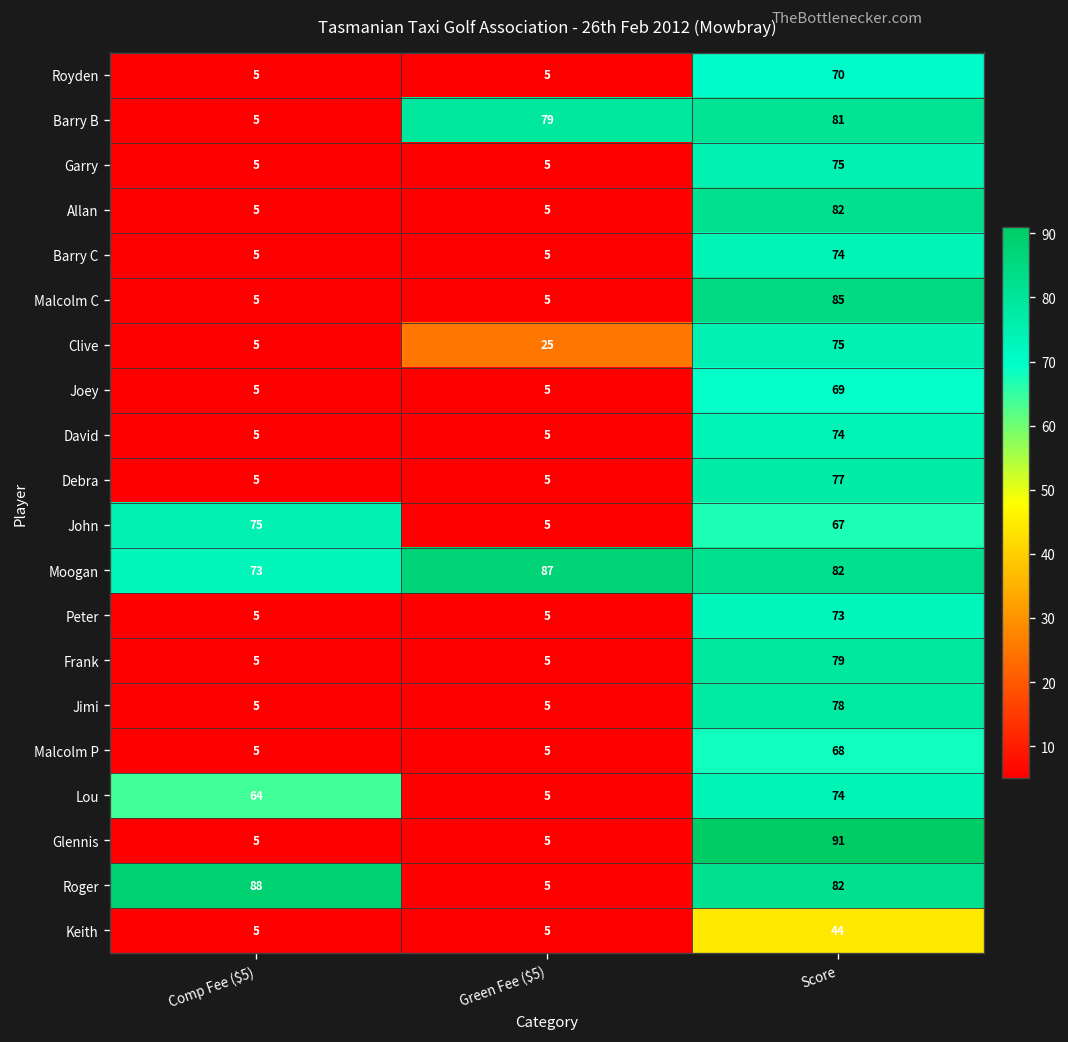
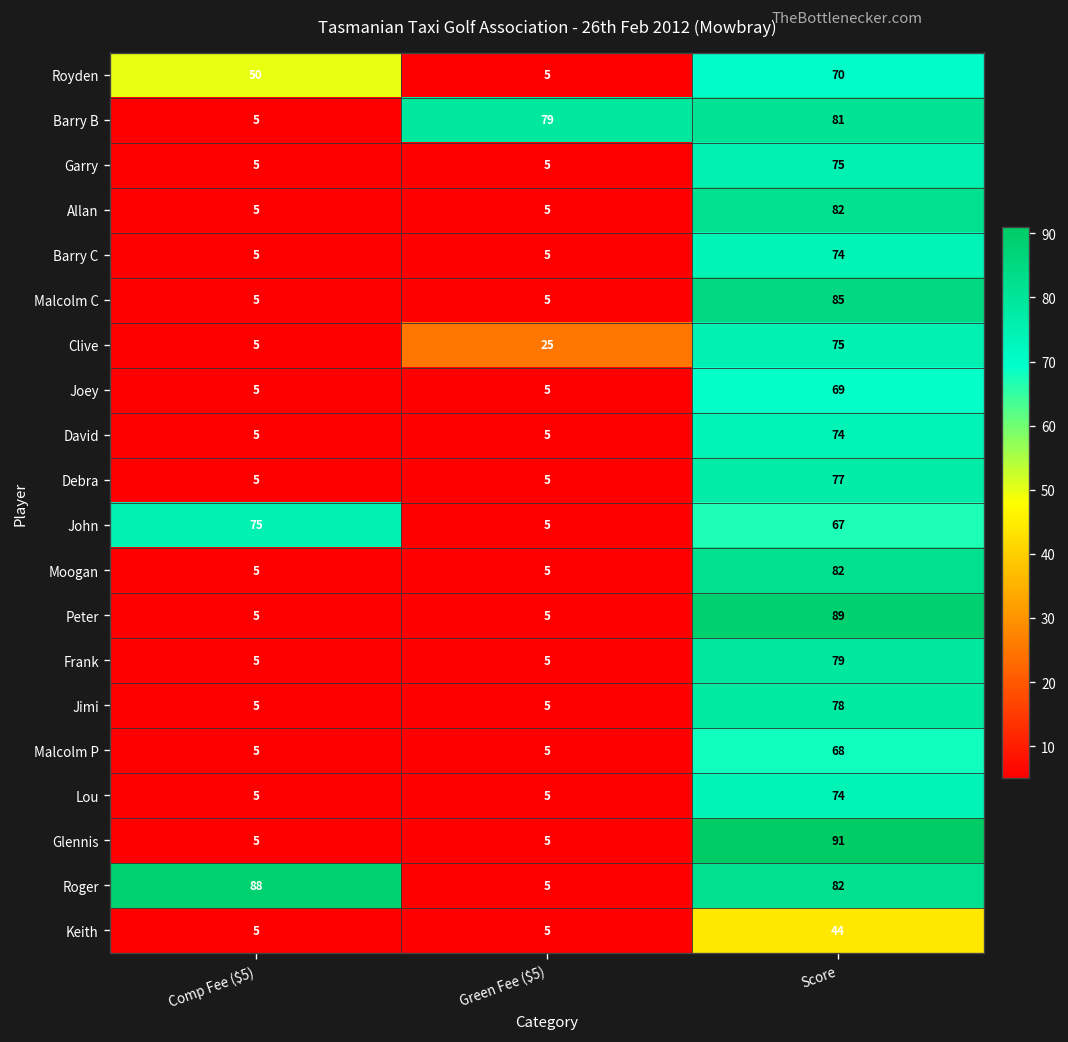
  {
    "Royden": {
-     "Comp Fee ($5)": 5,
+     "Comp Fee ($5)": 50,
      "Green Fee ($5)": 5,
      "Score": 70
    },
    "Barry B": {
      "Comp Fee ($5)": 5,
      "Green Fee ($5)": 79,
      "Score": 81
    },
    "Garry": {
      "Comp Fee ($5)": 5,
      "Green Fee ($5)": 5,
      "Score": 75
    },
    "Allan": {
      "Comp Fee ($5)": 5,
      "Green Fee ($5)": 5,
      "Score": 82
    },
    "Barry C": {
      "Comp Fee ($5)": 5,
      "Green Fee ($5)": 5,
      "Score": 74
    },
    "Malcolm C": {
      "Comp Fee ($5)": 5,
      "Green Fee ($5)": 5,
      "Score": 85
    },
    "Clive": {
      "Comp Fee ($5)": 5,
      "Green Fee ($5)": 25,
      "Score": 75
    },
    "Joey": {
      "Comp Fee ($5)": 5,
      "Green Fee ($5)": 5,
      "Score": 69
    },
    "David": {
      "Comp Fee ($5)": 5,
      "Green Fee ($5)": 5,
      "Score": 74
    },
    "Debra": {
      "Comp Fee ($5)": 5,
      "Green Fee ($5)": 5,
      "Score": 77
    },
    "John": {
      "Comp Fee ($5)": 75,
      "Green Fee ($5)": 5,
      "Score": 67
    },
    "Moogan": {
-     "Comp Fee ($5)": 73,
-     "Green Fee ($5)": 87,
+     "Comp Fee ($5)": 5,
+     "Green Fee ($5)": 5,
      "Score": 82
    },
    "Peter": {
      "Comp Fee ($5)": 5,
      "Green Fee ($5)": 5,
-     "Score": 73
+     "Score": 89
    },
    "Frank": {
      "Comp Fee ($5)": 5,
      "Green Fee ($5)": 5,
      "Score": 79
    },
    "Jimi": {
      "Comp Fee ($5)": 5,
      "Green Fee ($5)": 5,
      "Score": 78
    },
    "Malcolm P": {
      "Comp Fee ($5)": 5,
      "Green Fee ($5)": 5,
      "Score": 68
    },
    "Lou": {
-     "Comp Fee ($5)": 64,
+     "Comp Fee ($5)": 5,
      "Green Fee ($5)": 5,
      "Score": 74
    },
    "Glennis": {
      "Comp Fee ($5)": 5,
      "Green Fee ($5)": 5,
      "Score": 91
    },
    "Roger": {
      "Comp Fee ($5)": 88,
      "Green Fee ($5)": 5,
      "Score": 82
    },
    "Keith": {
      "Comp Fee ($5)": 5,
      "Green Fee ($5)": 5,
      "Score": 44
    }
  }
